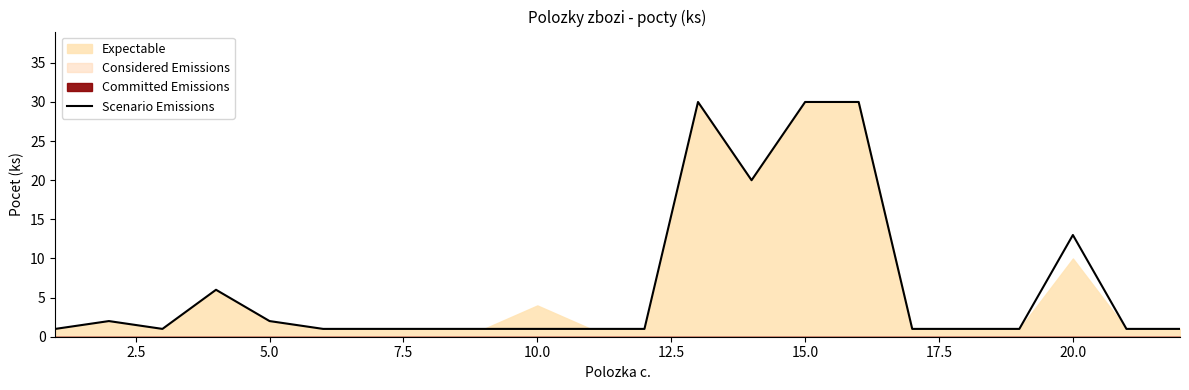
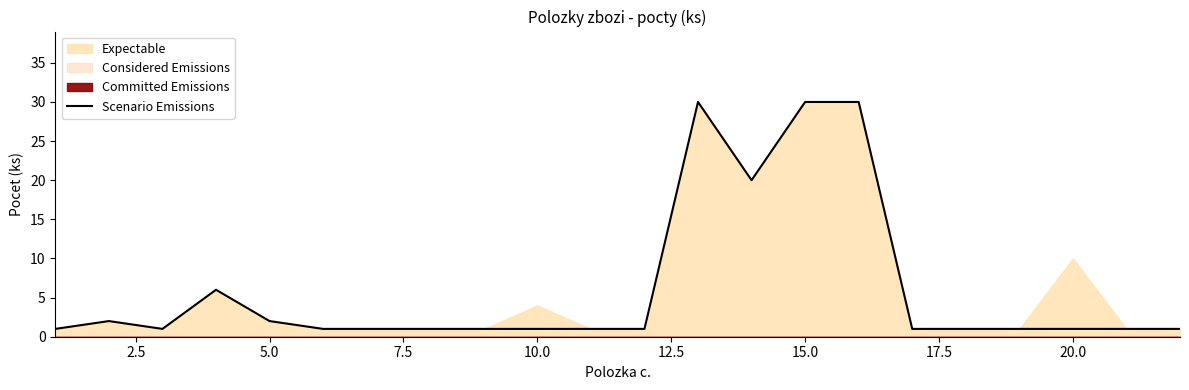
  {
    "Scenario Emissions": {
      "10.0": 1,
-     "20.0": 13
+     "20.0": 1
    }
  }
